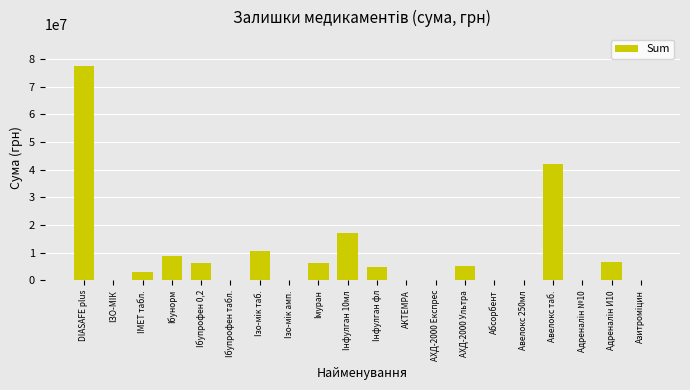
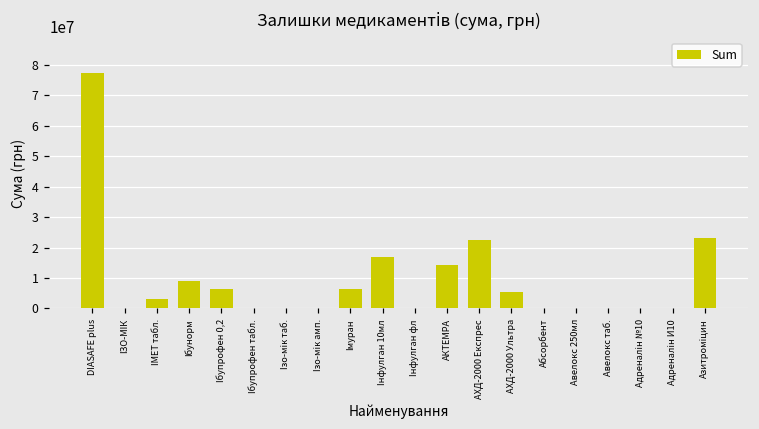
  {
    "DIASAFE plus": 77000000,
    "ІМЕТ табл.": 3000000,
    "Ібунорм": 9000000,
    "Ібупрофен 0,2": 6000000,
-   "Ізо-мік таб.": 11000000,
+   "Ізо-мік таб.": 0,
    "Імуран": 6000000,
    "Інфулган 10мл": 17000000,
-   "Інфулган фл": 5000000,
-   "АКТЕМРА": 0,
-   "АХД-2000 Експрес": 0,
+   "Інфулган фл": 0,
+   "АКТЕМРА": 14000000,
+   "АХД-2000 Експрес": 22000000,
    "АХД-2000 Ультра": 5000000,
-   "Авелокс таб.": 42000000,
-   "Адреналін И10": 7000000,
-   "Азитроміцин": 0
+   "Авелокс таб.": 0,
+   "Адреналін И10": 0,
+   "Азитроміцин": 23000000
  }
